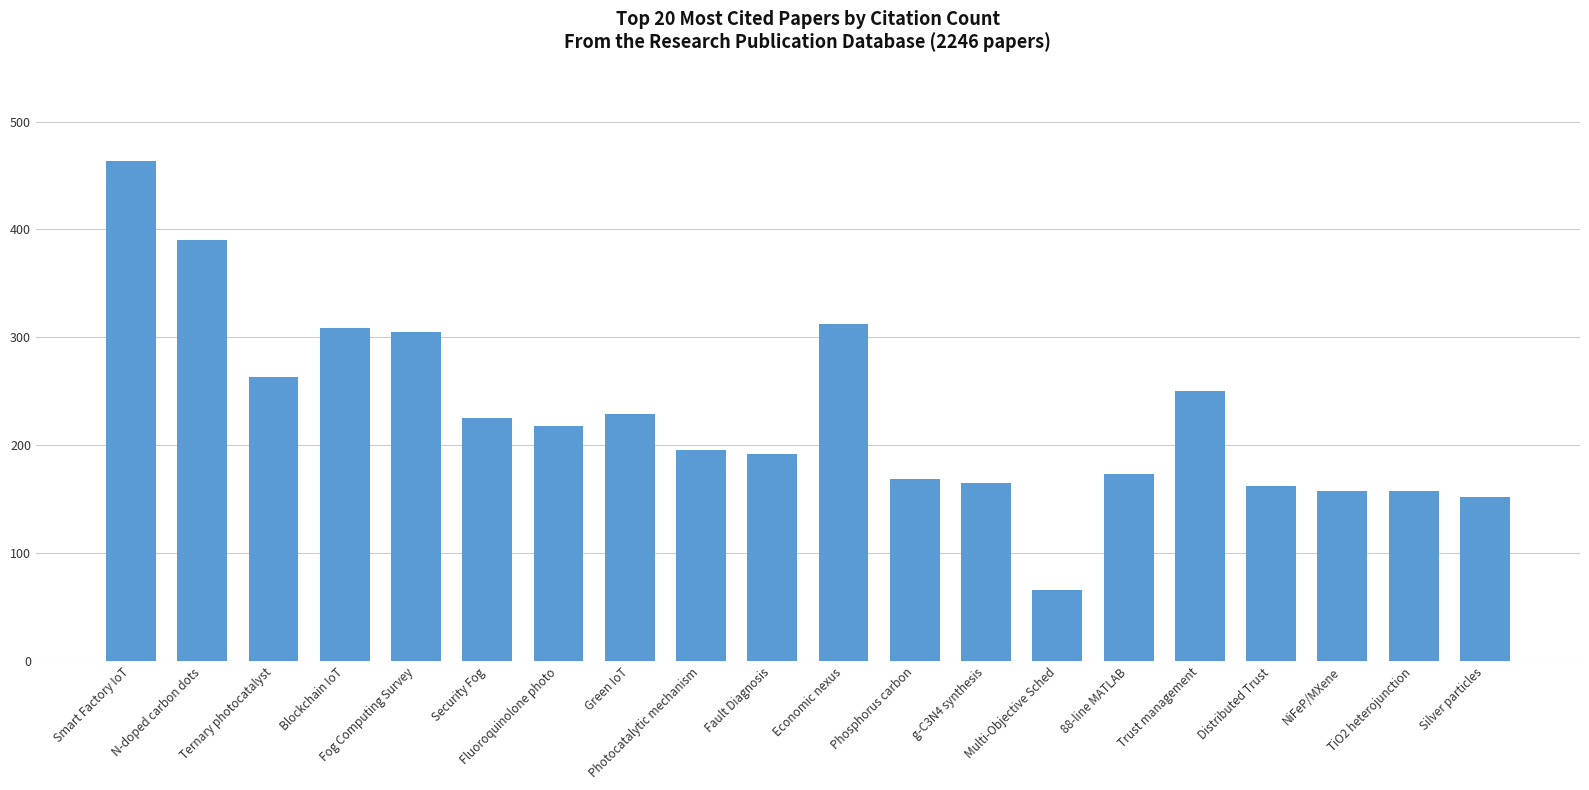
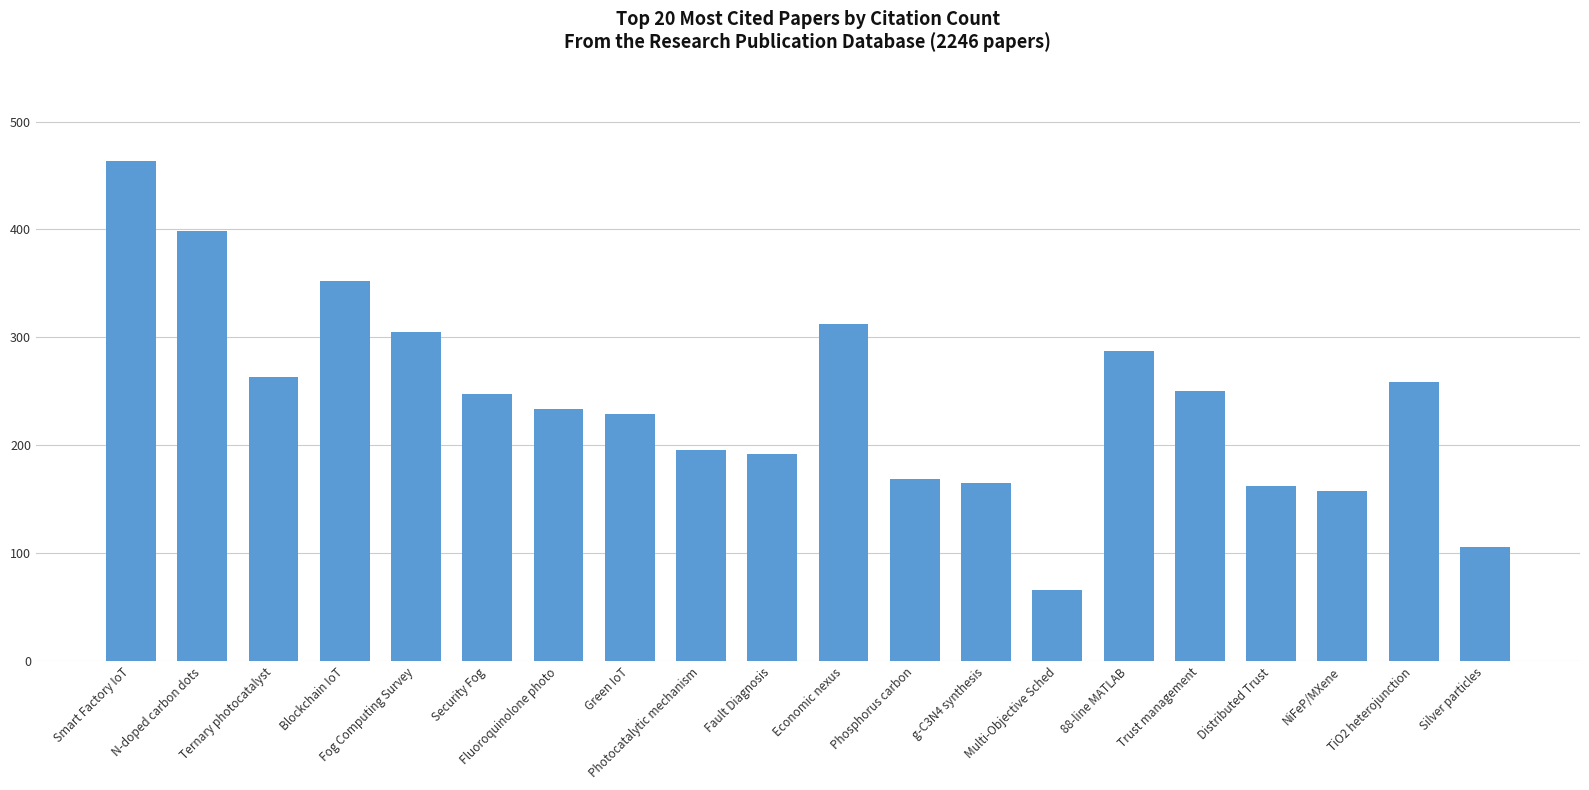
  {
    "Smart Factory IoT": 463,
-   "N-doped carbon dots": 390,
+   "N-doped carbon dots": 399,
    "Ternary photocatalyst": 263,
-   "Blockchain IoT": 309,
+   "Blockchain IoT": 352,
    "Fog Computing Survey": 305,
-   "Security Fog": 225,
-   "Fluoroquinolone photo": 218,
+   "Security Fog": 248,
+   "Fluoroquinolone photo": 234,
    "Green IoT": 229,
    "Photocatalytic mechanism": 196,
    "Fault Diagnosis": 192,
    "Economic nexus": 312,
    "Phosphorus carbon": 169,
    "g-C3N4 synthesis": 165,
    "Multi-Objective Sched": 66,
-   "88-line MATLAB": 173,
+   "88-line MATLAB": 287,
    "Trust management": 250,
    "Distributed Trust": 162,
    "NiFeP/MXene": 158,
-   "TiO2 heterojunction": 158,
-   "Silver particles": 152
+   "TiO2 heterojunction": 259,
+   "Silver particles": 106
  }
